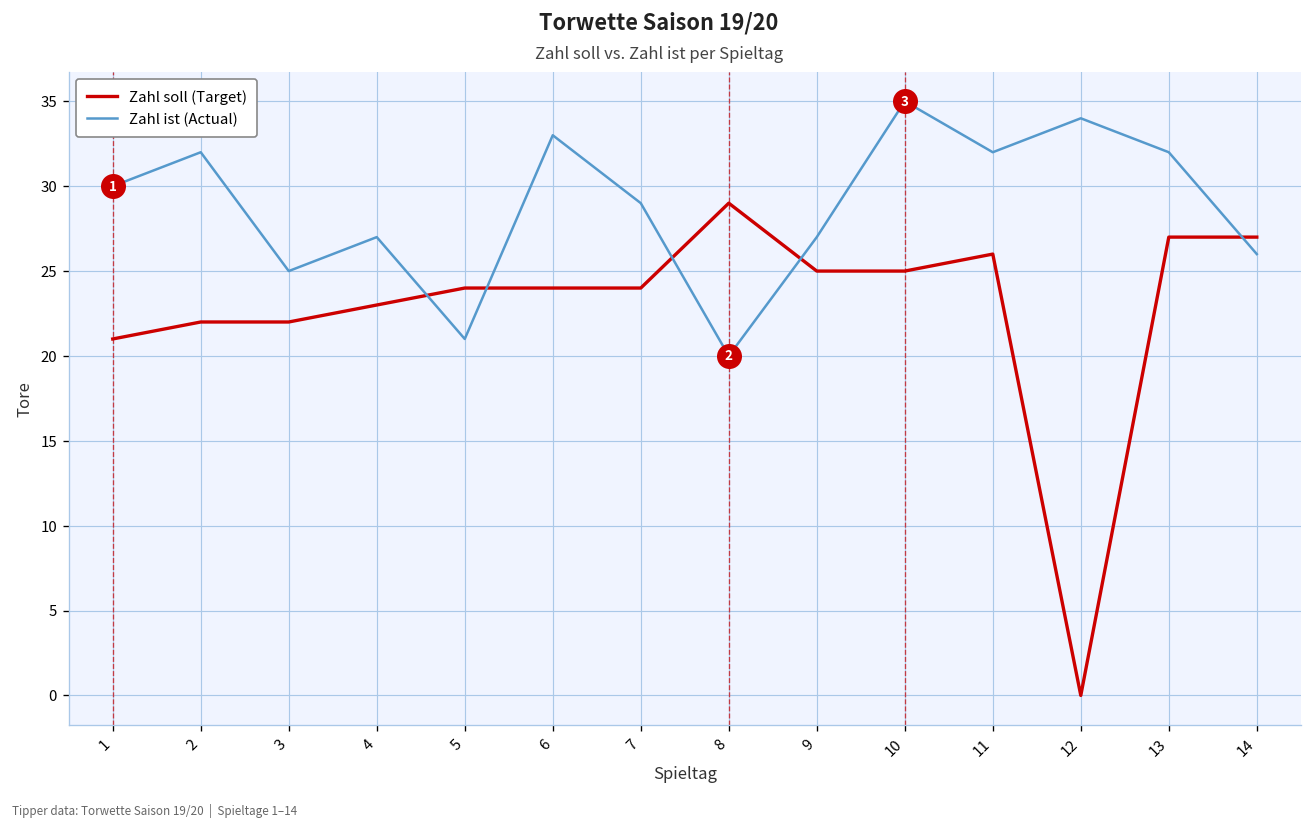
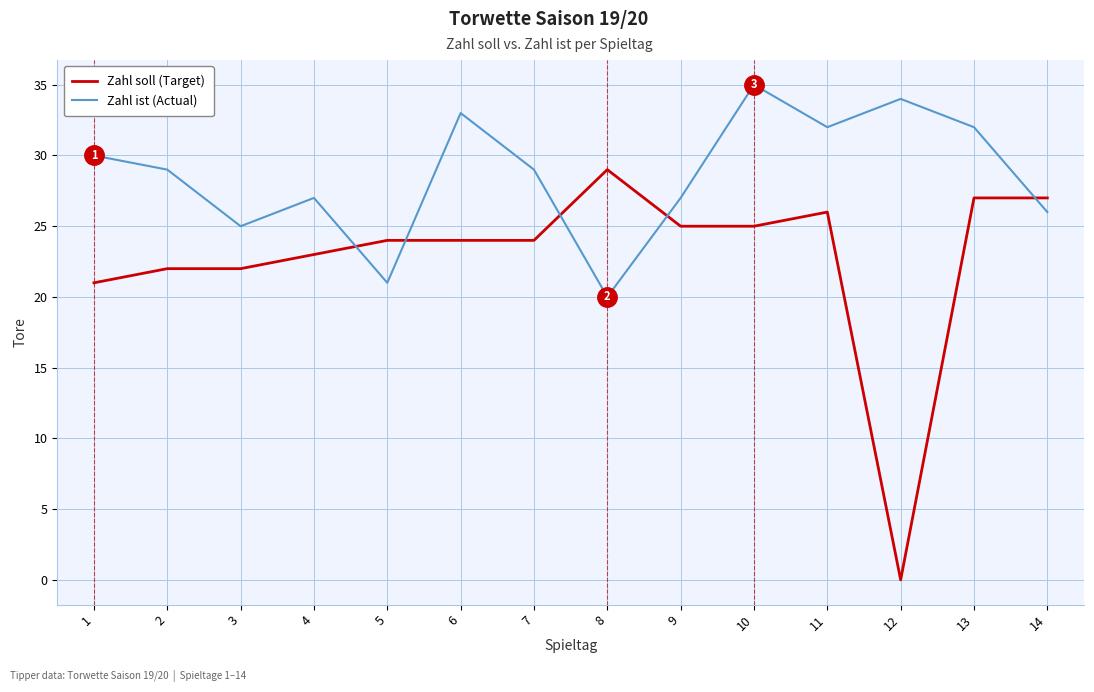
  {
    "Zahl ist (Actual)": {
-     "2": 32,
+     "2": 29,
      "3": 25,
      "4": 27,
      "5": 21,
      "6": 33,
      "7": 29,
      "9": 27,
      "11": 32,
      "12": 34,
      "13": 32,
      "14": 26
    }
  }
